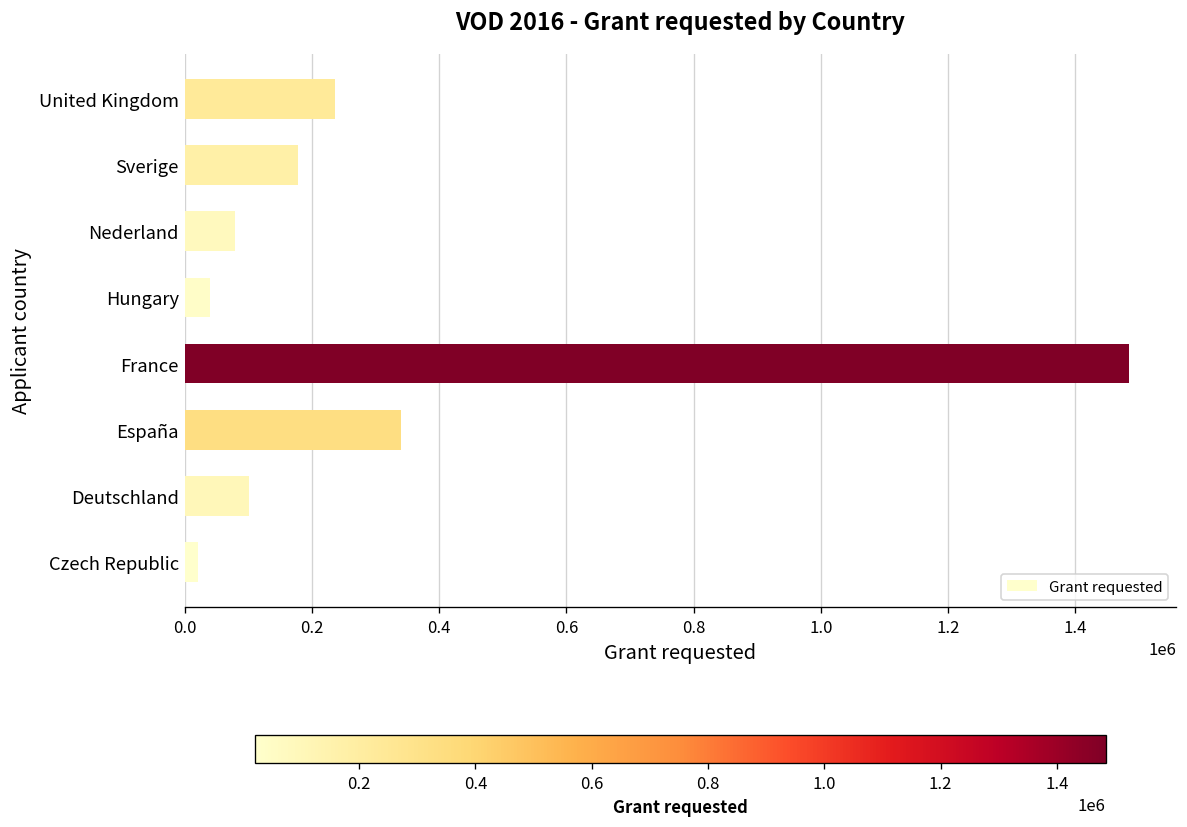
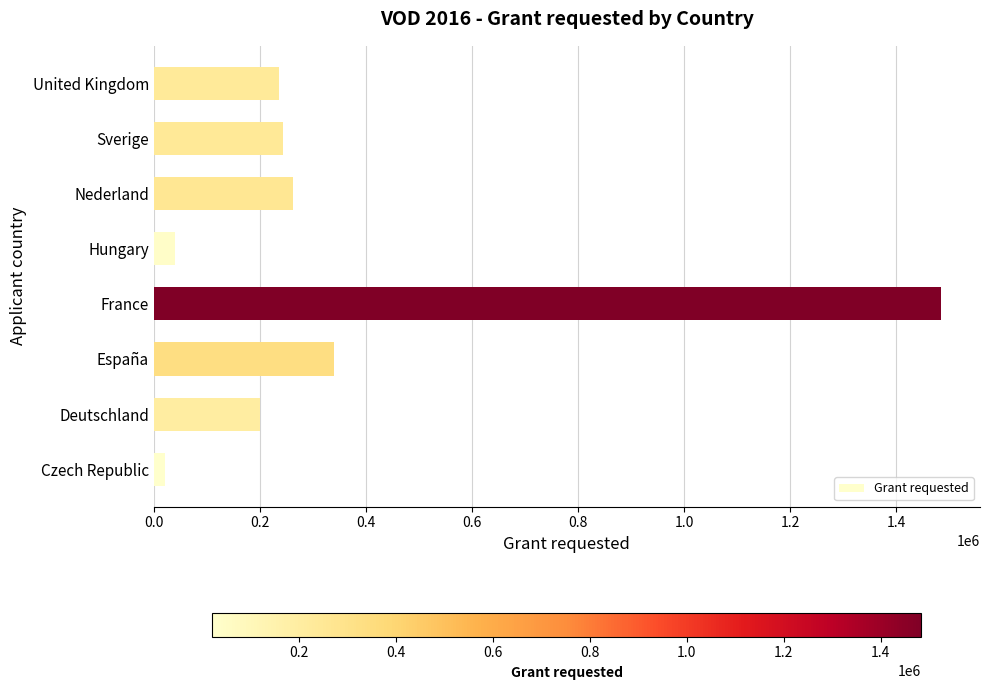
  {
    "United Kingdom": 240000,
-   "Sverige": 180000,
-   "Nederland": 80000,
+   "Sverige": 240000,
+   "Nederland": 260000,
    "Hungary": 40000,
    "France": 1480000,
    "España": 340000,
-   "Deutschland": 100000,
+   "Deutschland": 200000,
    "Czech Republic": 20000
  }
